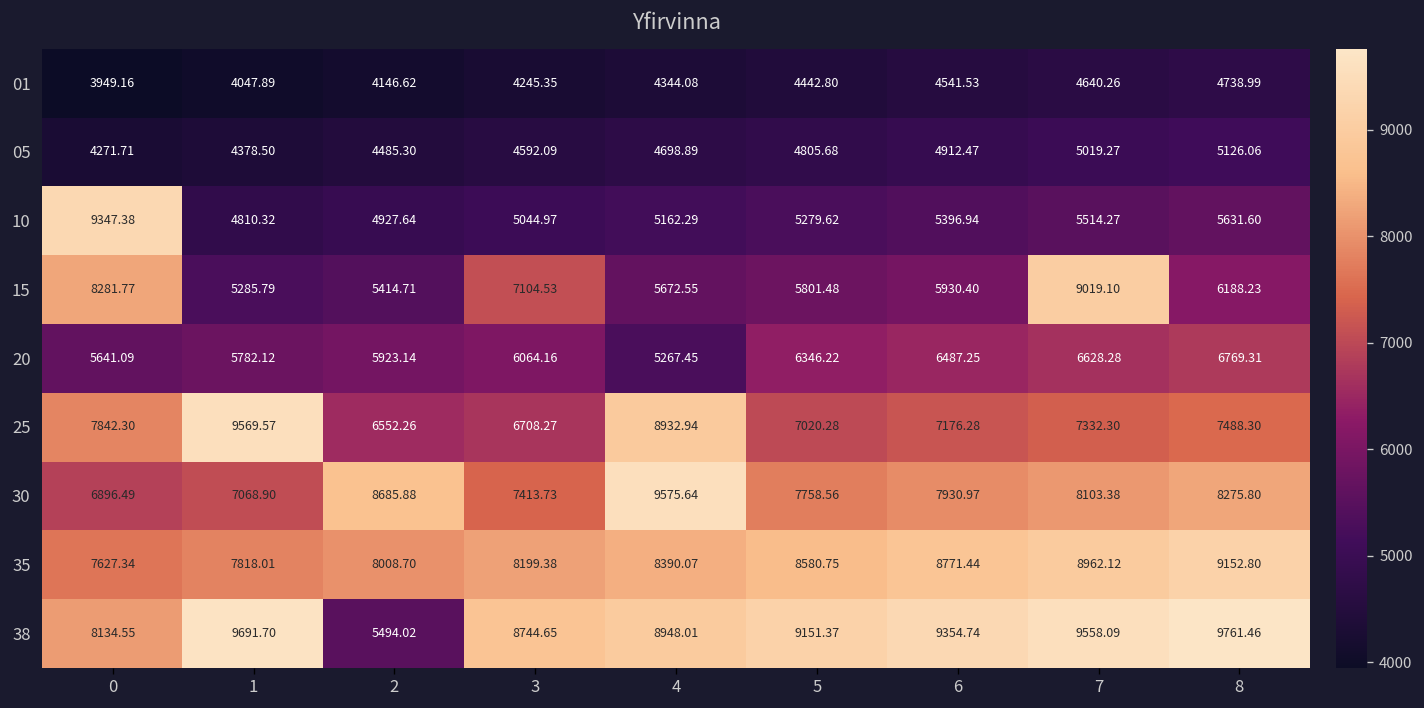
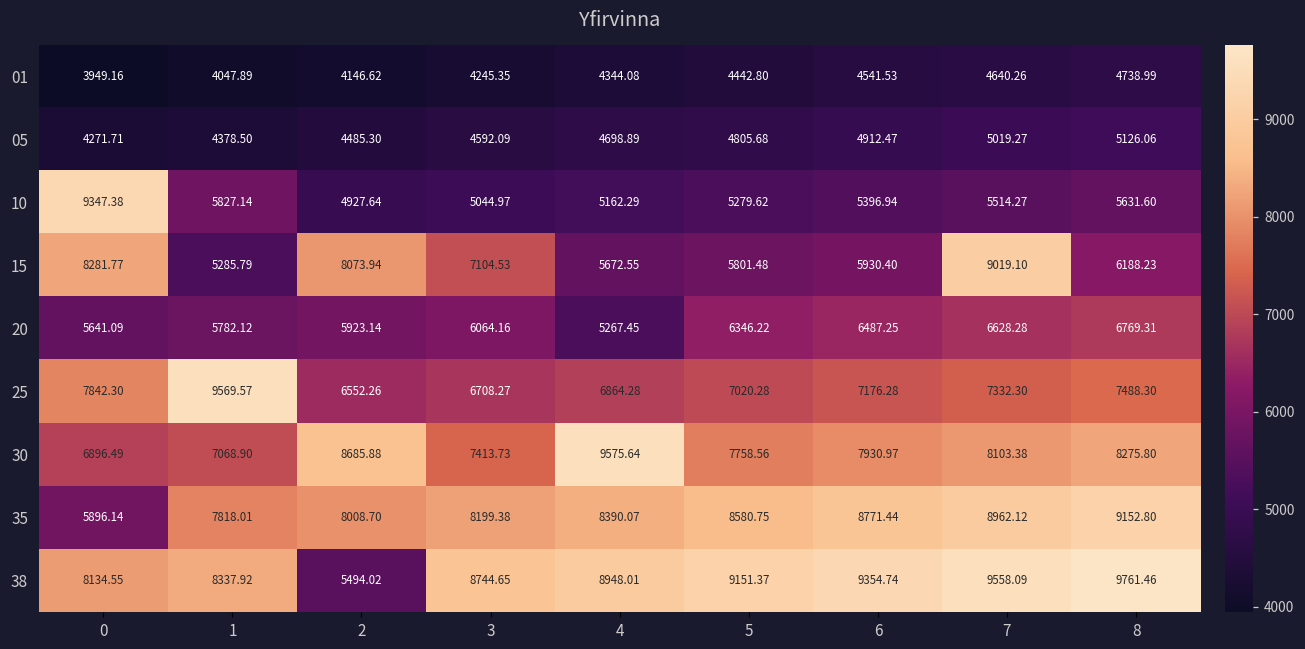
  {
    "01": {
      "0": 3949.16,
      "1": 4047.89,
      "2": 4146.62,
      "3": 4245.35,
      "4": 4344.08,
      "5": 4442.80,
      "6": 4541.53,
      "7": 4640.26,
      "8": 4738.99
    },
    "05": {
      "0": 4271.71,
      "1": 4378.50,
      "2": 4485.30,
      "3": 4592.09,
      "4": 4698.89,
      "5": 4805.68,
      "6": 4912.47,
      "7": 5019.27,
      "8": 5126.06
    },
    "10": {
      "0": 9347.38,
-     "1": 4810.32,
+     "1": 5827.14,
      "2": 4927.64,
      "3": 5044.97,
      "4": 5162.29,
      "5": 5279.62,
      "6": 5396.94,
      "7": 5514.27,
      "8": 5631.60
    },
    "15": {
      "0": 8281.77,
      "1": 5285.79,
-     "2": 5414.71,
+     "2": 8073.94,
      "3": 7104.53,
      "4": 5672.55,
      "5": 5801.48,
      "6": 5930.40,
      "7": 9019.10,
      "8": 6188.23
    },
    "20": {
      "0": 5641.09,
      "1": 5782.12,
      "2": 5923.14,
      "3": 6064.16,
      "4": 5267.45,
      "5": 6346.22,
      "6": 6487.25,
      "7": 6628.28,
      "8": 6769.31
    },
    "25": {
      "0": 7842.30,
      "1": 9569.57,
      "2": 6552.26,
      "3": 6708.27,
-     "4": 8932.94,
+     "4": 6864.28,
      "5": 7020.28,
      "6": 7176.28,
      "7": 7332.30,
      "8": 7488.30
    },
    "30": {
      "0": 6896.49,
      "1": 7068.90,
      "2": 8685.88,
      "3": 7413.73,
      "4": 9575.64,
      "5": 7758.56,
      "6": 7930.97,
      "7": 8103.38,
      "8": 8275.80
    },
    "35": {
-     "0": 7627.34,
+     "0": 5896.14,
      "1": 7818.01,
      "2": 8008.70,
      "3": 8199.38,
      "4": 8390.07,
      "5": 8580.75,
      "6": 8771.44,
      "7": 8962.12,
      "8": 9152.80
    },
    "38": {
      "0": 8134.55,
-     "1": 9691.70,
+     "1": 8337.92,
      "2": 5494.02,
      "3": 8744.65,
      "4": 8948.01,
      "5": 9151.37,
      "6": 9354.74,
      "7": 9558.09,
      "8": 9761.46
    }
  }
